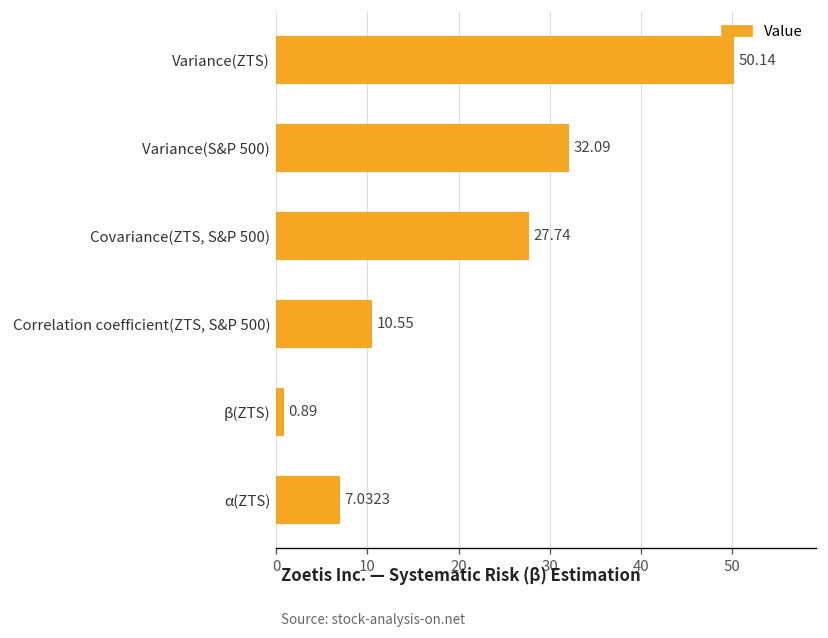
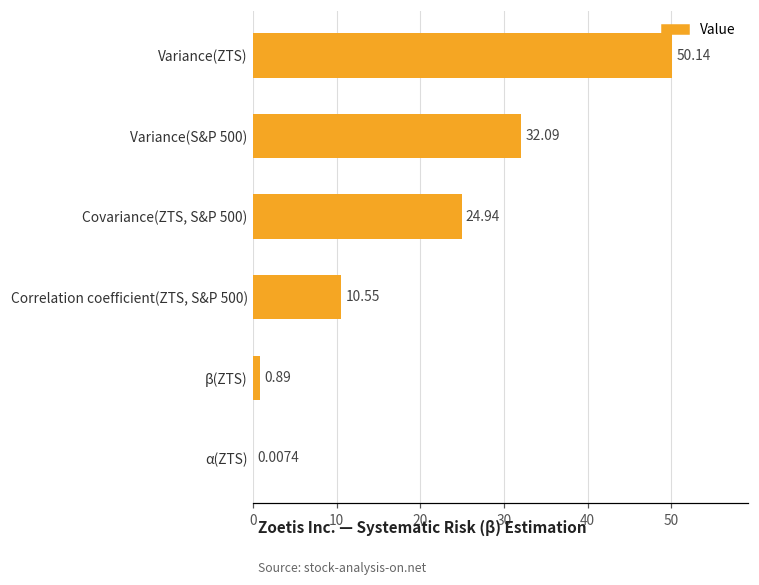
  {
    "Variance(ZTS)": 50.14,
    "Variance(S&P 500)": 32.09,
-   "Covariance(ZTS, S&P 500)": 27.74,
+   "Covariance(ZTS, S&P 500)": 24.94,
    "Correlation coefficient(ZTS, S&P 500)": 10.55,
    "β(ZTS)": 0.89,
-   "α(ZTS)": 7.0323
+   "α(ZTS)": 0.0074
  }
